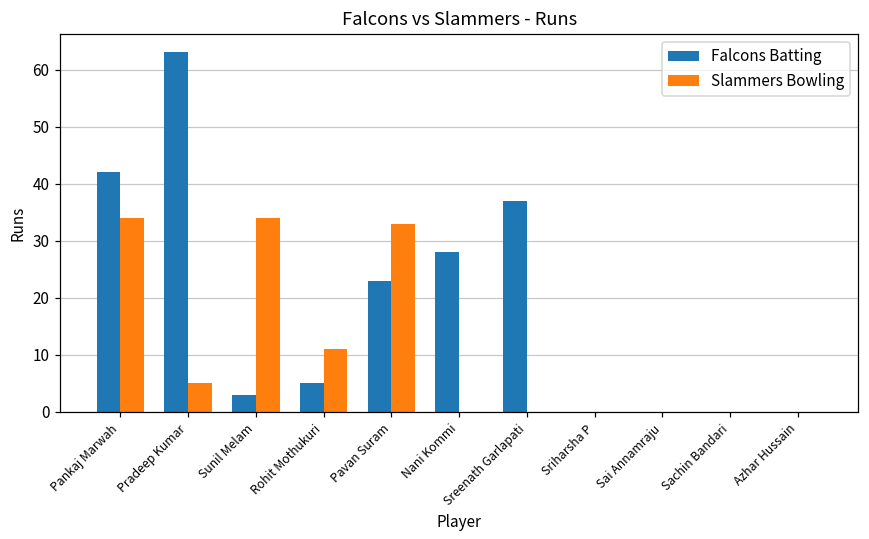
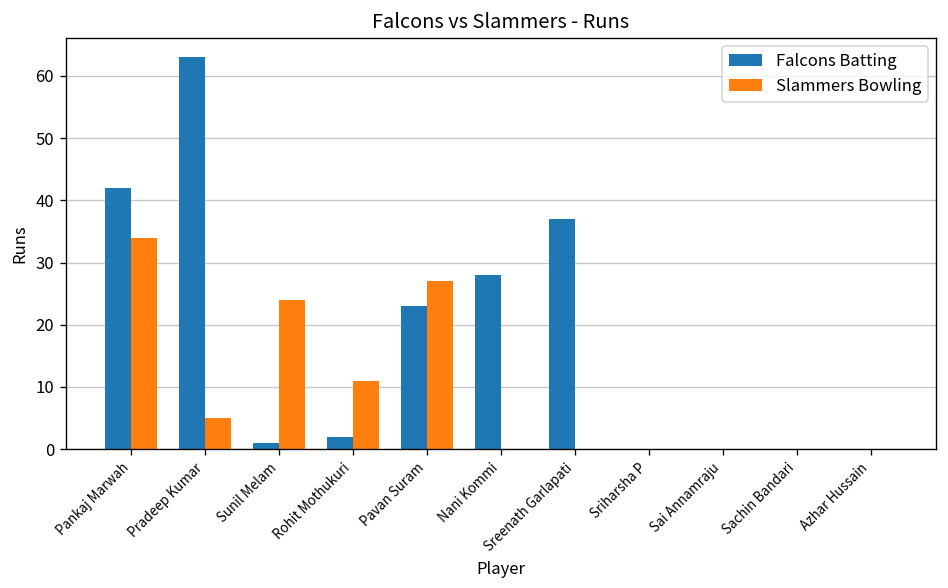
  {
    "Falcons Batting": {
      "Pankaj Marwah": 42,
      "Pradeep Kumar": 63,
-     "Sunil Melam": 3,
-     "Rohit Mothukuri": 5,
+     "Sunil Melam": 1,
+     "Rohit Mothukuri": 2,
      "Pavan Suram": 23,
      "Nani Kommi": 28,
      "Sreenath Garlapati": 37,
      "Sriharsha P": 0,
      "Sai Annamraju": 0,
      "Sachin Bandari": 0,
      "Azhar Hussain": 0
    },
    "Slammers Bowling": {
      "Pankaj Marwah": 34,
      "Pradeep Kumar": 5,
-     "Sunil Melam": 34,
+     "Sunil Melam": 24,
      "Rohit Mothukuri": 11,
-     "Pavan Suram": 33,
+     "Pavan Suram": 27,
      "Nani Kommi": 0,
      "Sreenath Garlapati": 0,
      "Sriharsha P": 0,
      "Sai Annamraju": 0,
      "Sachin Bandari": 0,
      "Azhar Hussain": 0
    }
  }
